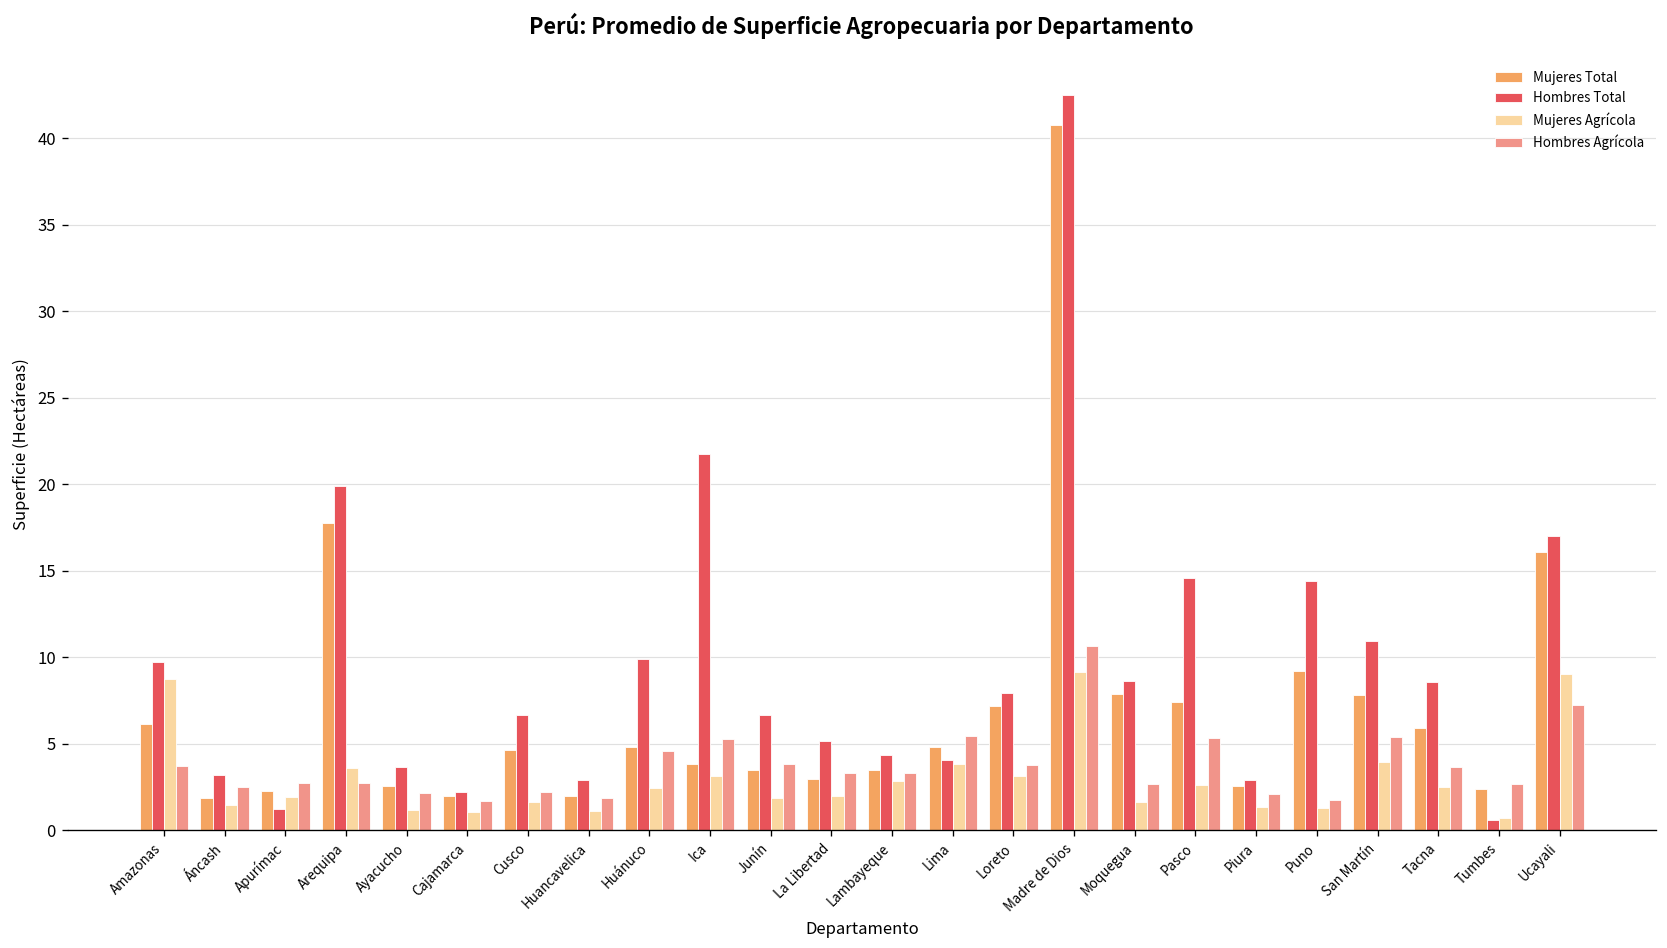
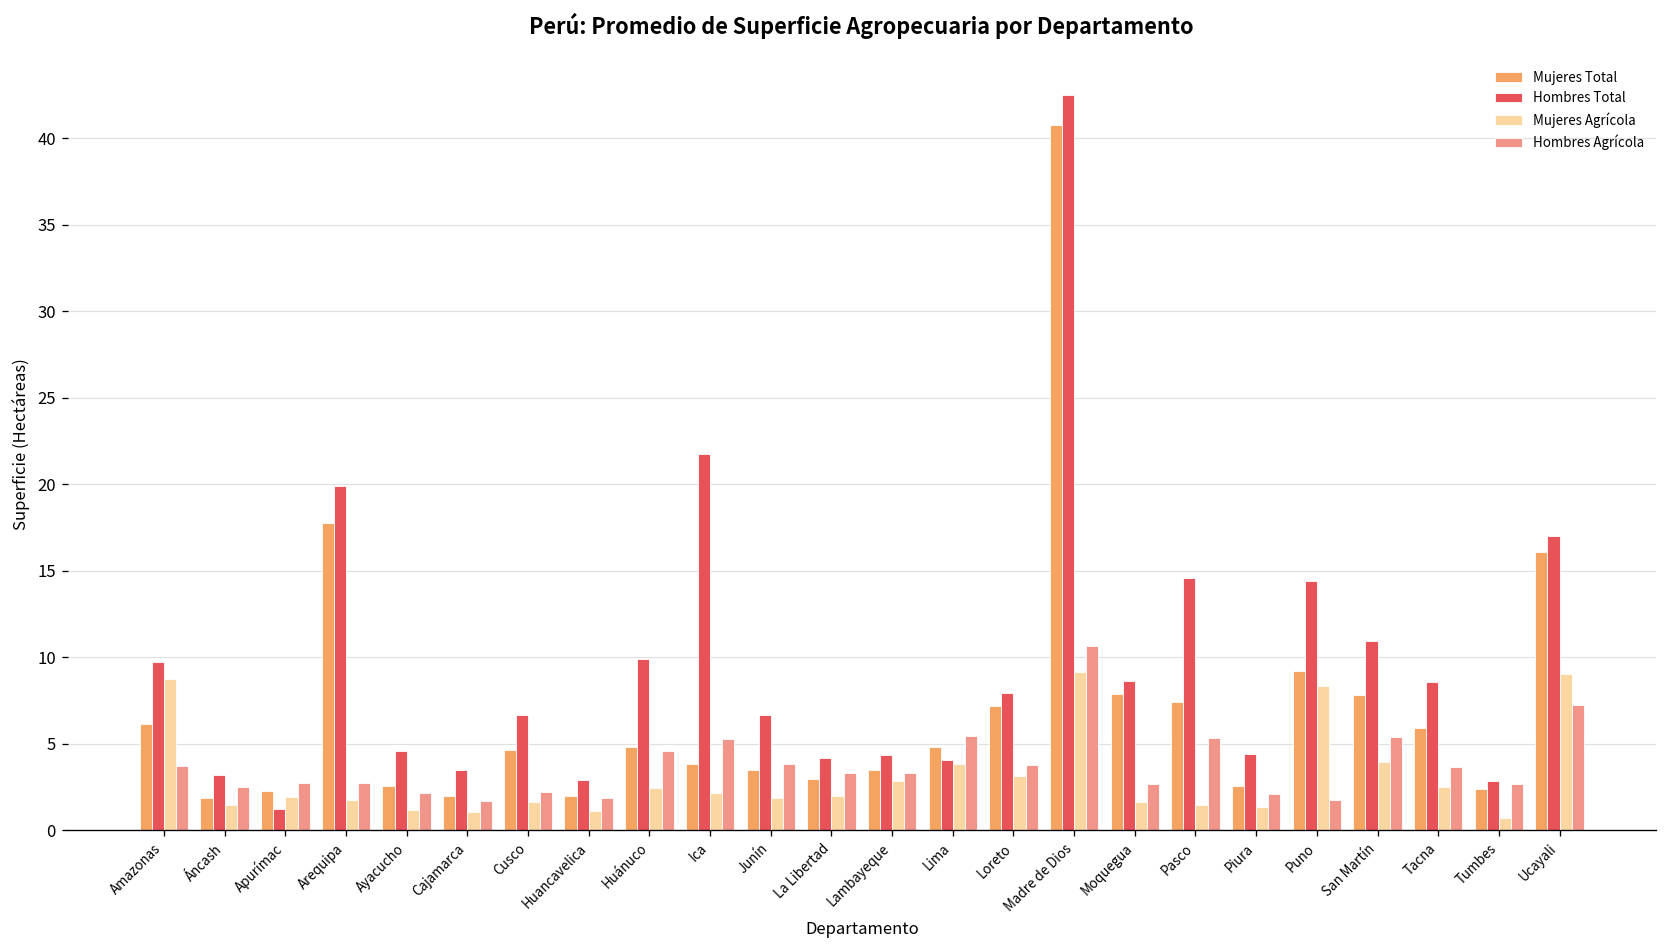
  {
    "Hombres Total": {
      "Amazonas": 9.7,
      "Áncash": 3.2,
      "Apurímac": 1.2,
      "Arequipa": 19.9,
-     "Ayacucho": 3.7,
-     "Cajamarca": 2.2,
+     "Ayacucho": 4.6,
+     "Cajamarca": 3.5,
      "Cusco": 6.7,
      "Huancavelica": 2.9,
      "Huánuco": 9.9,
      "Ica": 21.8,
      "Junín": 6.7,
-     "La Libertad": 5.1,
+     "La Libertad": 4.1,
      "Lambayeque": 4.3,
      "Lima": 4.0,
      "Loreto": 7.9,
      "Madre de Dios": 42.5,
      "Moquegua": 8.6,
      "Pasco": 14.6,
-     "Piura": 2.9,
+     "Piura": 4.4,
      "Puno": 14.4,
      "San Martín": 10.9,
      "Tacna": 8.5,
-     "Tumbes": 0.6,
+     "Tumbes": 2.8,
      "Ucayali": 17.0
    },
    "Mujeres Agrícola": {
      "Amazonas": 8.7,
      "Áncash": 1.4,
      "Apurímac": 1.9,
-     "Arequipa": 3.6,
+     "Arequipa": 1.7,
      "Ayacucho": 1.2,
      "Cajamarca": 1.0,
      "Cusco": 1.6,
      "Huancavelica": 1.1,
      "Huánuco": 2.4,
-     "Ica": 3.1,
+     "Ica": 2.1,
      "Junín": 1.9,
      "La Libertad": 1.9,
      "Lambayeque": 2.9,
      "Lima": 3.8,
      "Loreto": 3.1,
      "Madre de Dios": 9.2,
      "Moquegua": 1.6,
-     "Pasco": 2.6,
+     "Pasco": 1.5,
      "Piura": 1.3,
-     "Puno": 1.3,
+     "Puno": 8.3,
      "San Martín": 3.9,
      "Tacna": 2.5,
      "Tumbes": 0.7,
      "Ucayali": 9.0
    }
  }
